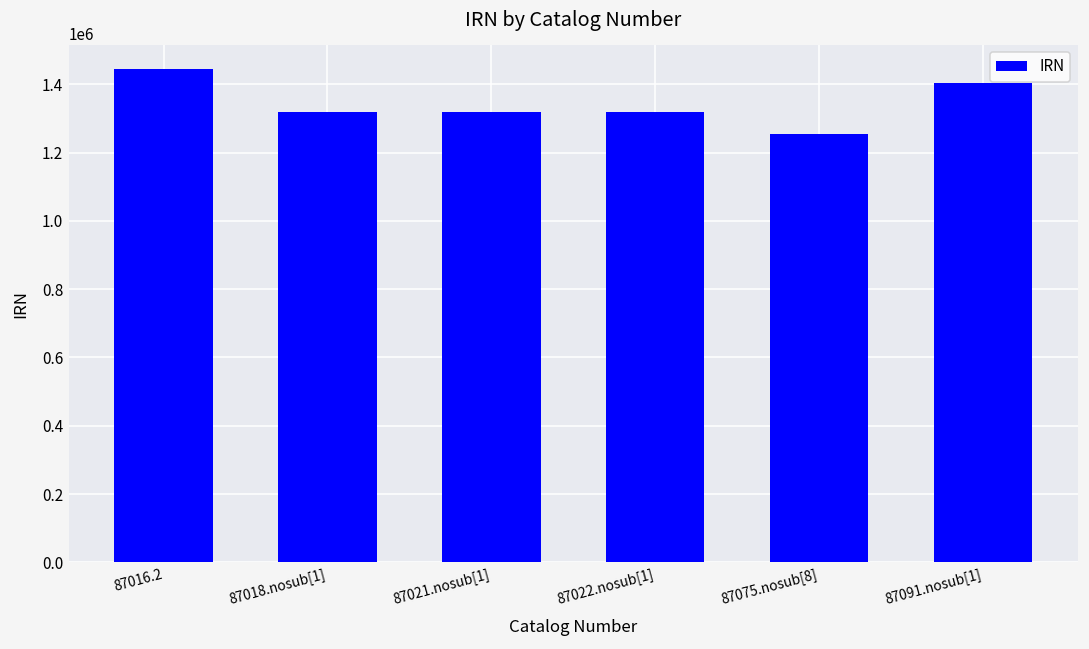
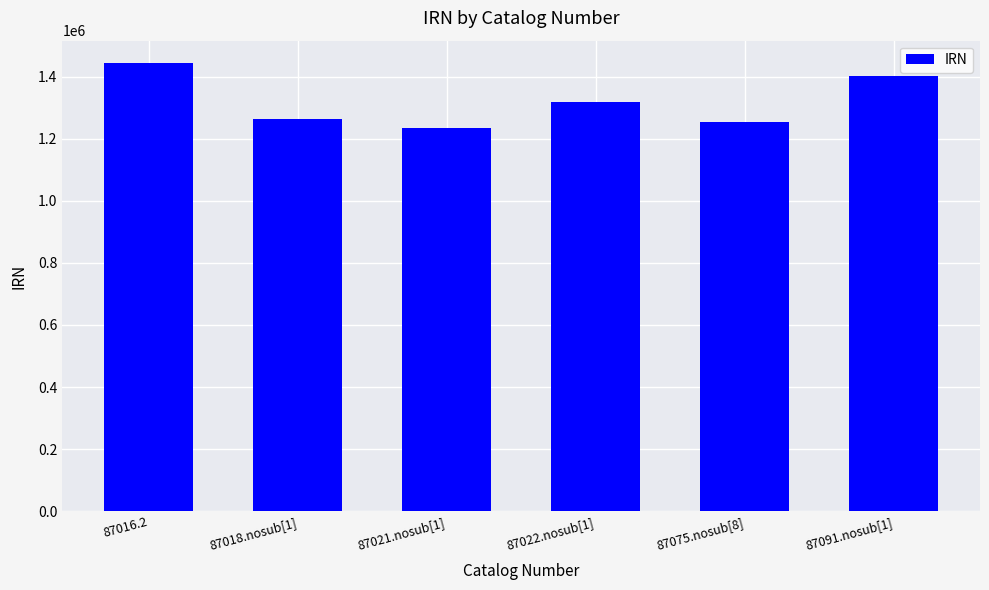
  {
    "87016.2": 1440000,
-   "87018.nosub[1]": 1320000,
-   "87021.nosub[1]": 1320000,
+   "87018.nosub[1]": 1270000,
+   "87021.nosub[1]": 1240000,
    "87022.nosub[1]": 1320000,
    "87075.nosub[8]": 1250000,
    "87091.nosub[1]": 1400000
  }
